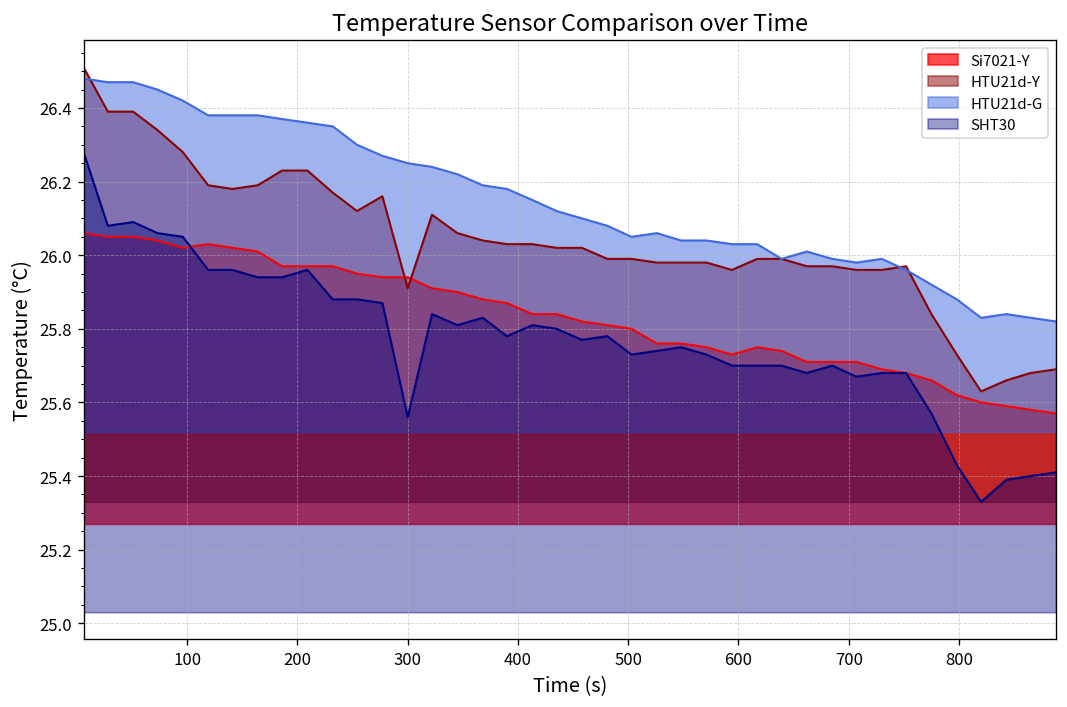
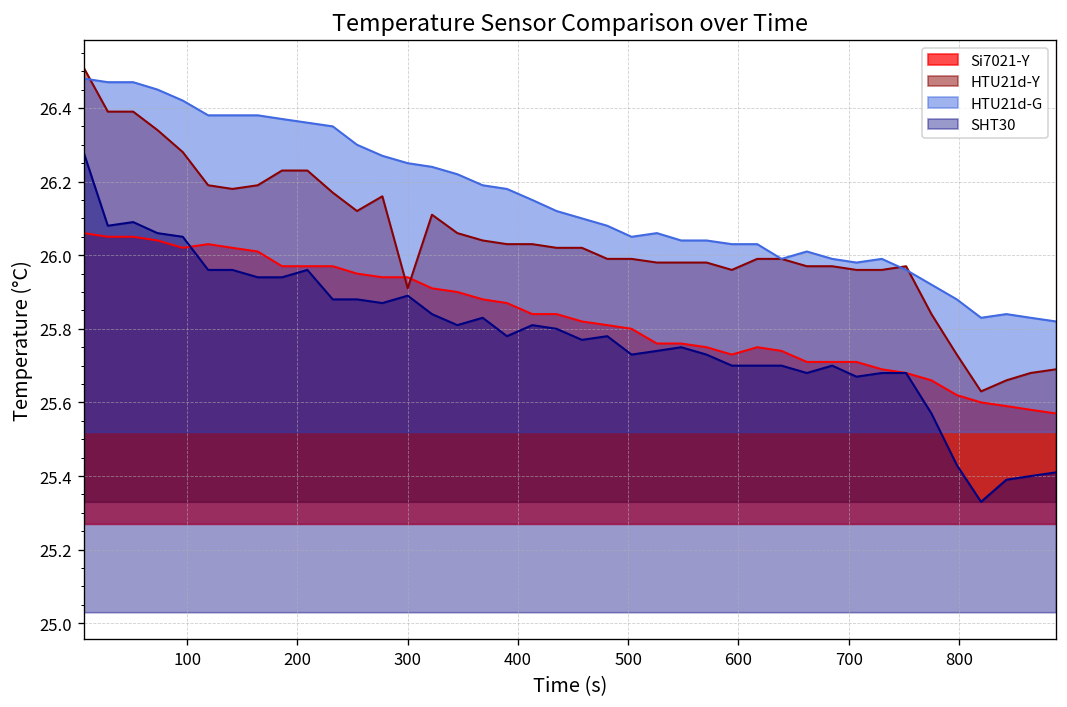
  {
    "Si7021-Y": {
      "300": 25.94
    },
    "HTU21d-Y": {
      "300": 25.91
    },
    "HTU21d-G": {
      "300": 26.25
    },
    "SHT30": {
-     "300": 25.56
+     "300": 25.89
    }
  }
